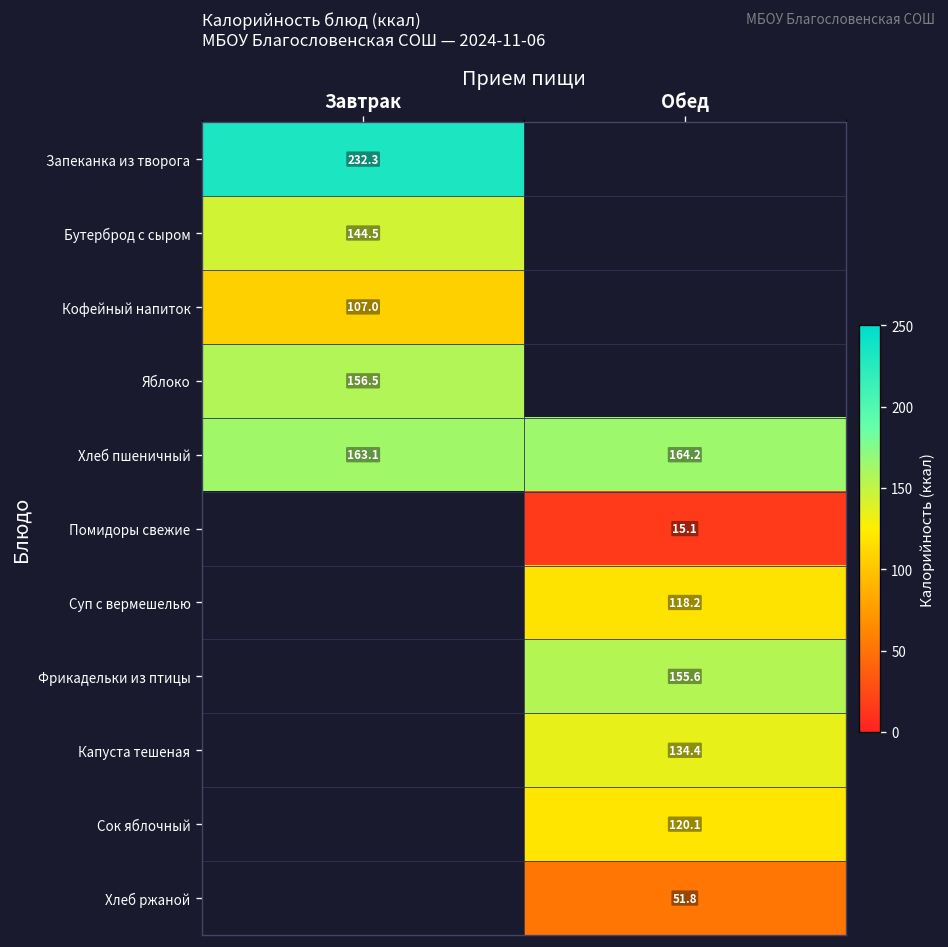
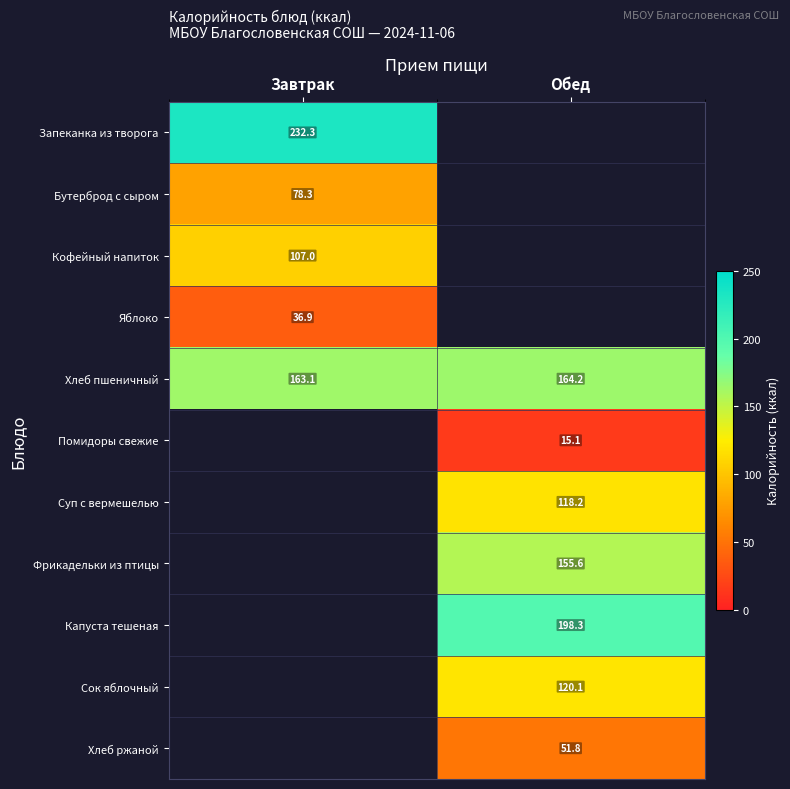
  {
    "Бутерброд с сыром": {
-     "Завтрак": 144.5
+     "Завтрак": 78.3
    },
    "Яблоко": {
-     "Завтрак": 156.5
+     "Завтрак": 36.9
    },
    "Капуста тешеная": {
-     "Обед": 134.4
+     "Обед": 198.3
    }
  }
